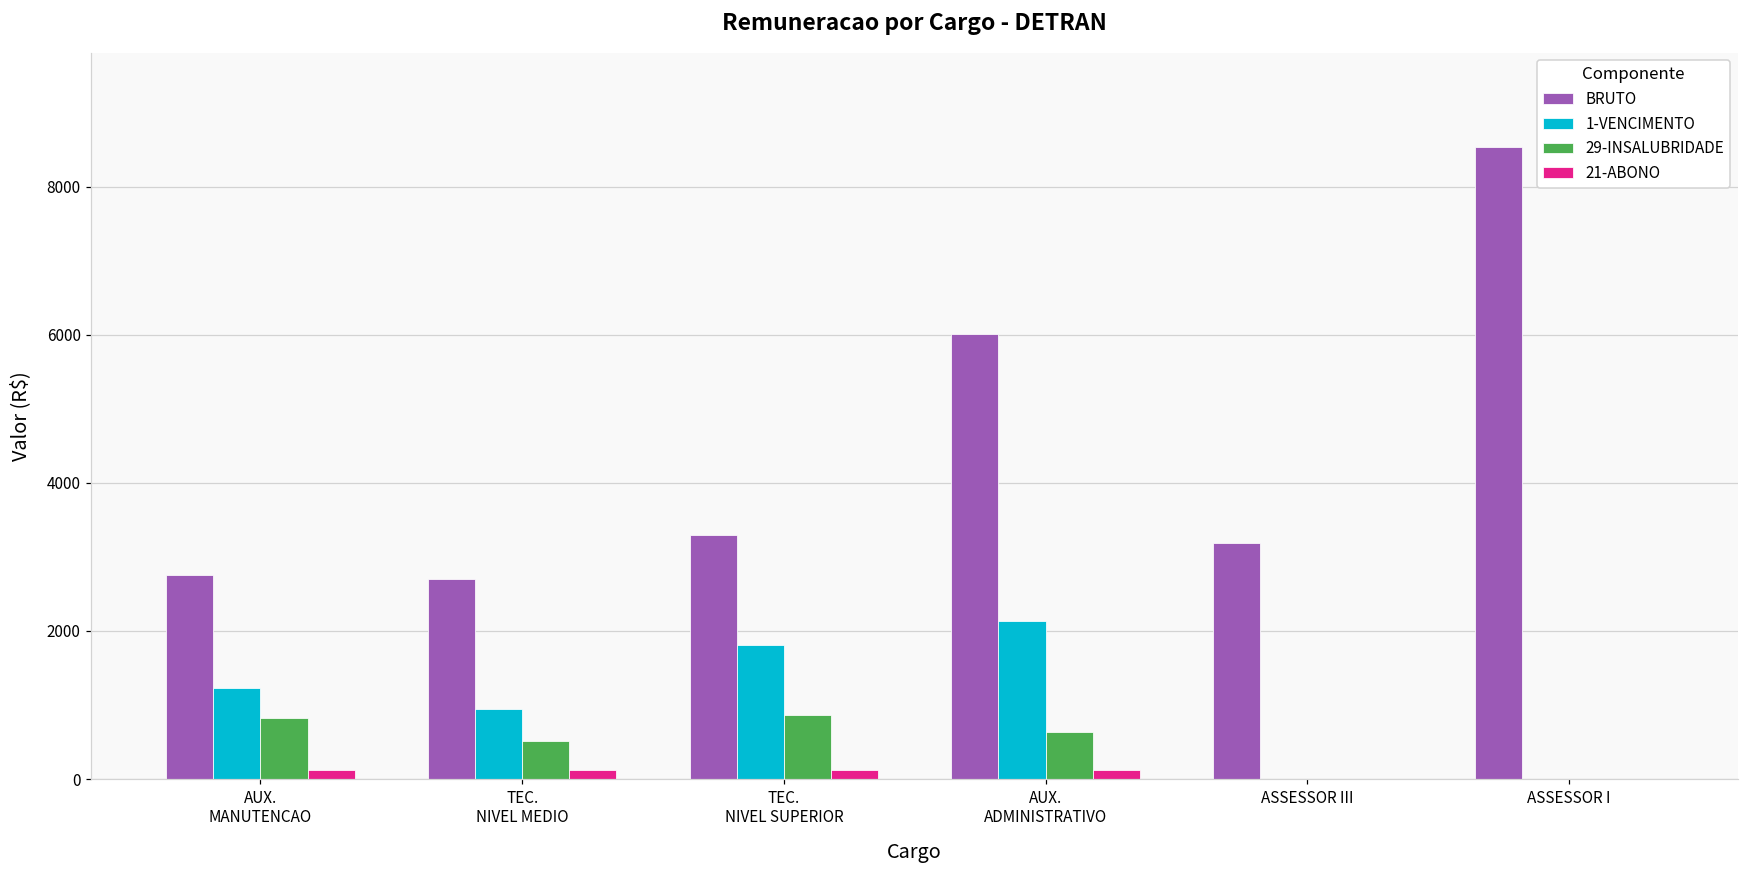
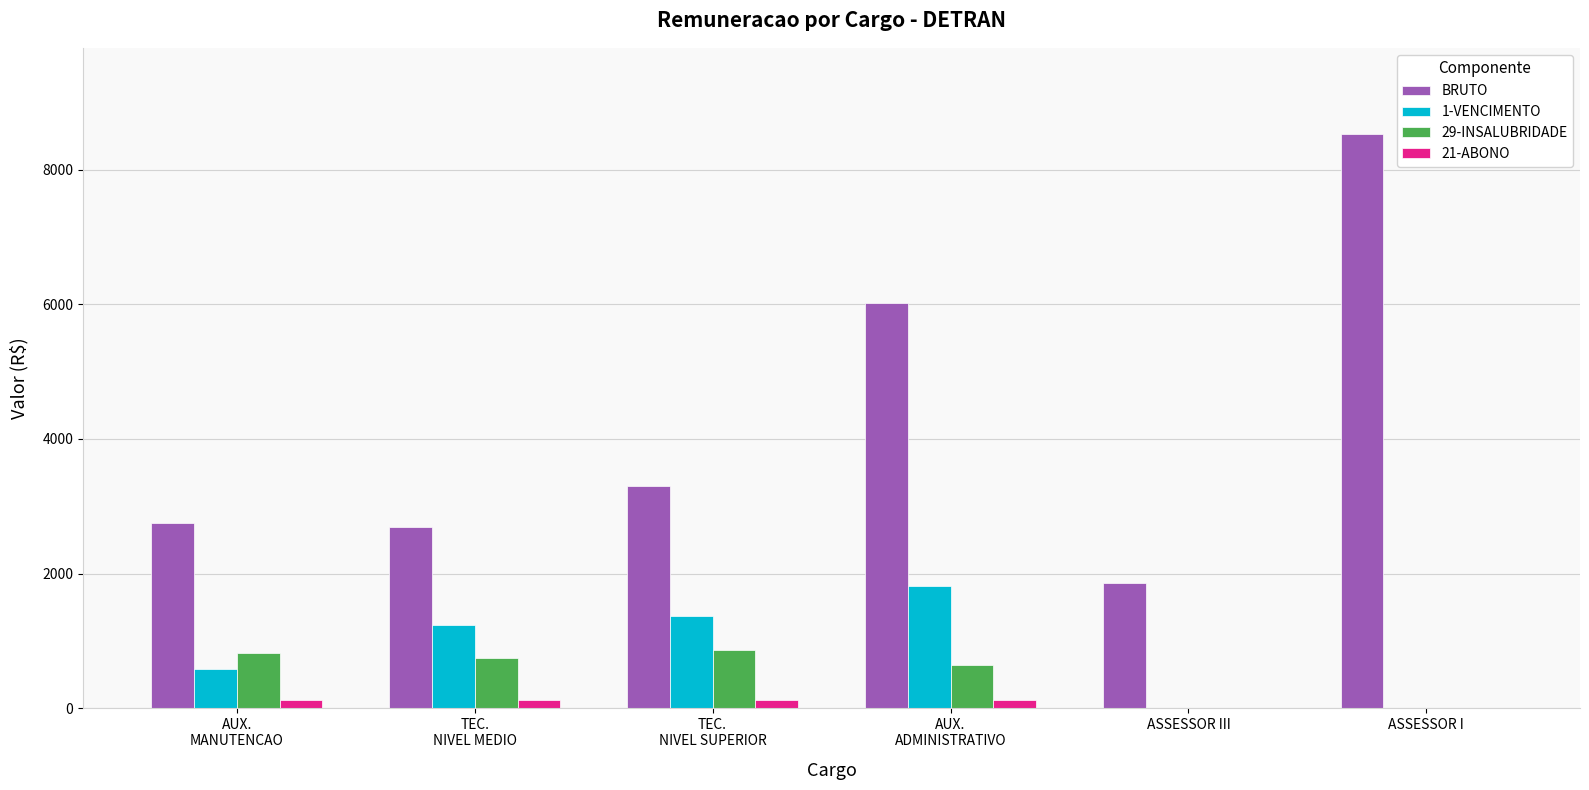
  {
    "BRUTO": {
      "AUX. MANUTENCAO": 2800,
      "TEC. NIVEL MEDIO": 2700,
      "TEC. NIVEL SUPERIOR": 3300,
      "AUX. ADMINISTRATIVO": 6000,
-     "ASSESSOR III": 3200,
+     "ASSESSOR III": 1900,
      "ASSESSOR I": 8500
    },
    "1-VENCIMENTO": {
-     "AUX. MANUTENCAO": 1200,
-     "TEC. NIVEL MEDIO": 1000,
-     "TEC. NIVEL SUPERIOR": 1800,
-     "AUX. ADMINISTRATIVO": 2100,
+     "AUX. MANUTENCAO": 600,
+     "TEC. NIVEL MEDIO": 1200,
+     "TEC. NIVEL SUPERIOR": 1400,
+     "AUX. ADMINISTRATIVO": 1800,
      "ASSESSOR III": 0,
      "ASSESSOR I": 0
    },
    "29-INSALUBRIDADE": {
      "AUX. MANUTENCAO": 800,
-     "TEC. NIVEL MEDIO": 500,
+     "TEC. NIVEL MEDIO": 800,
      "TEC. NIVEL SUPERIOR": 900,
      "AUX. ADMINISTRATIVO": 600,
      "ASSESSOR III": 0,
      "ASSESSOR I": 0
    },
    "21-ABONO": {
      "AUX. MANUTENCAO": 100,
      "TEC. NIVEL MEDIO": 100,
      "TEC. NIVEL SUPERIOR": 100,
      "AUX. ADMINISTRATIVO": 100,
      "ASSESSOR III": 0,
      "ASSESSOR I": 0
    }
  }
